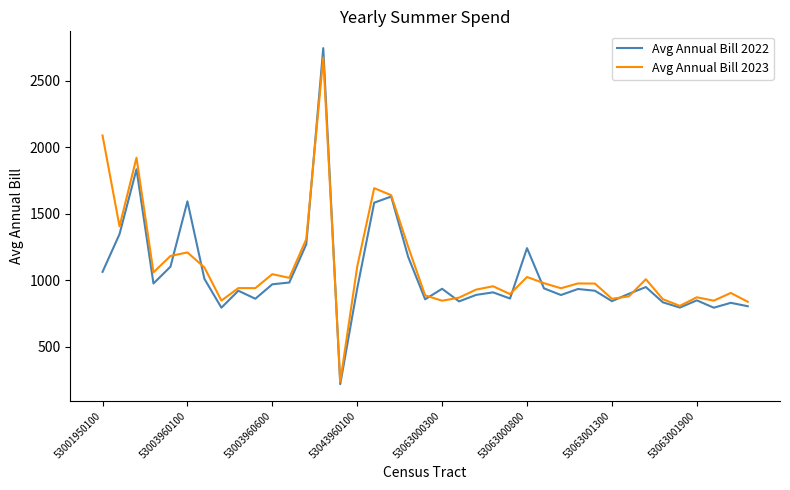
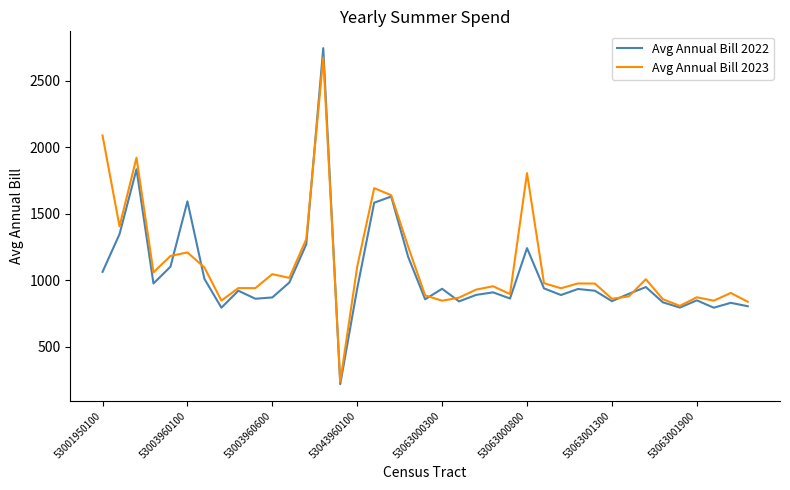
  {
    "Avg Annual Bill 2022": {
      "53001950100": 1060,
      "53003960100": 1590,
-     "53003960600": 970,
+     "53003960600": 870,
      "53043960100": 940,
      "53063000300": 940,
      "53063000800": 1240,
      "53063001900": 850
    },
    "Avg Annual Bill 2023": {
      "53001950100": 2090,
      "53003960100": 1210,
      "53003960600": 1050,
      "53043960100": 1100,
      "53063000300": 850,
-     "53063000800": 1030,
+     "53063000800": 1810,
      "53063001900": 870
    }
  }
